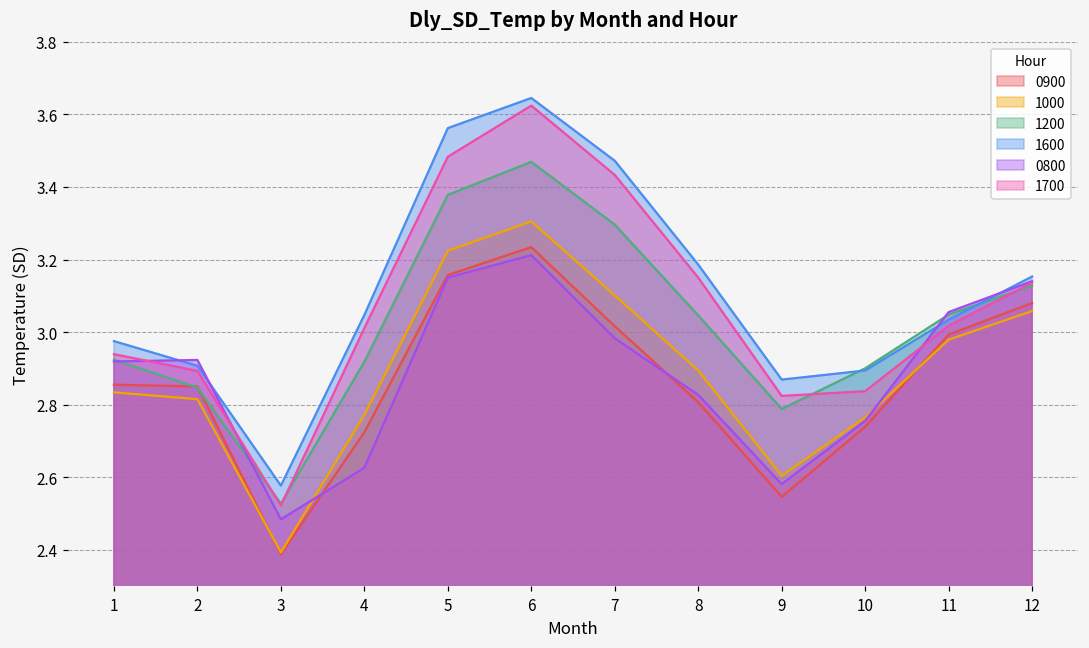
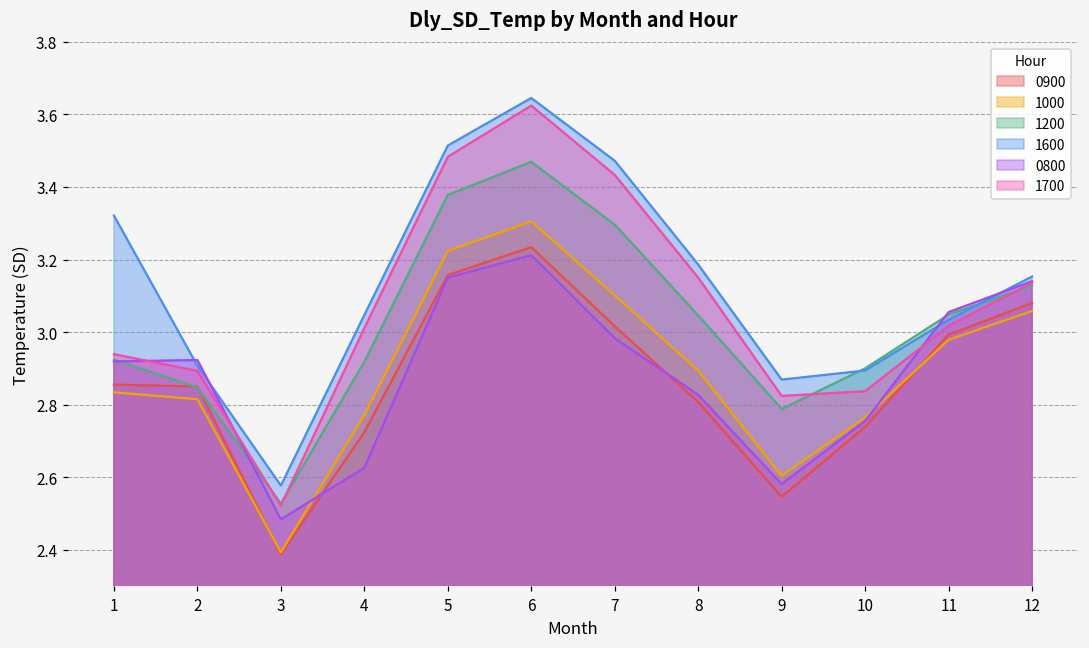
  {
    "1000": {
      "1": 2.83,
      "2": 2.82,
      "4": 2.77,
      "5": 3.22,
      "6": 3.31,
      "7": 3.10,
      "8": 2.89,
      "9": 2.60,
      "10": 2.77,
      "11": 2.98,
      "12": 3.06
    },
    "1200": {
      "4": 2.92,
      "5": 3.38,
      "6": 3.47,
      "7": 3.30,
      "8": 3.05,
      "9": 2.79,
      "12": 3.13
    },
    "1600": {
-     "1": 2.98,
+     "1": 3.32,
      "2": 2.91,
      "3": 2.58,
      "4": 3.05,
-     "5": 3.56,
+     "5": 3.51,
      "6": 3.65,
      "7": 3.47,
      "8": 3.19,
      "9": 2.87,
      "11": 3.03,
      "12": 3.15
    },
    "0800": {
      "2": 2.92,
      "3": 2.48,
      "4": 2.63,
      "6": 3.21,
      "7": 2.98,
      "8": 2.83,
      "9": 2.58,
      "10": 2.76
    }
  }
